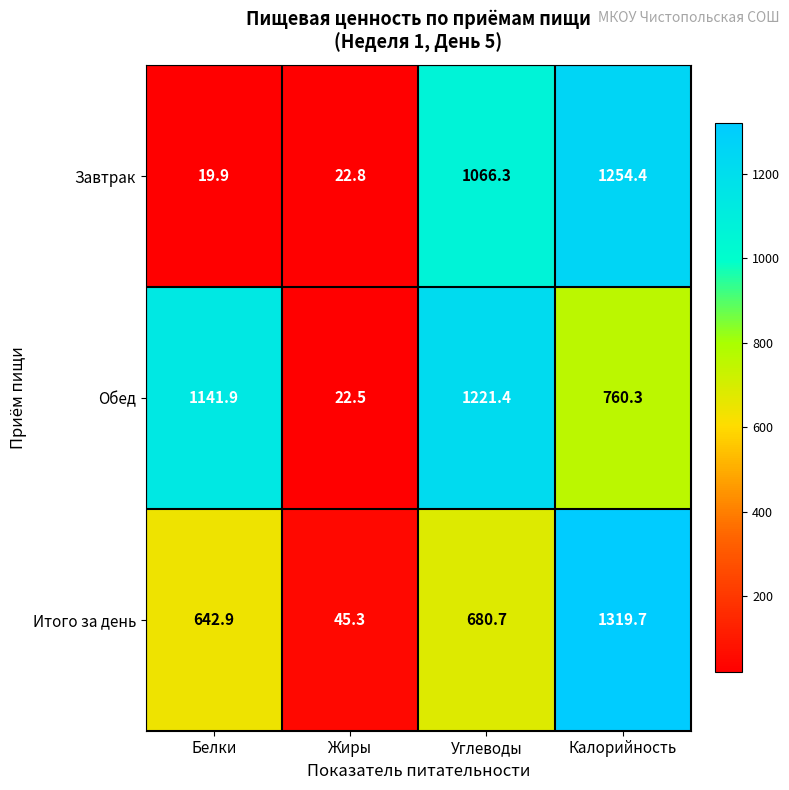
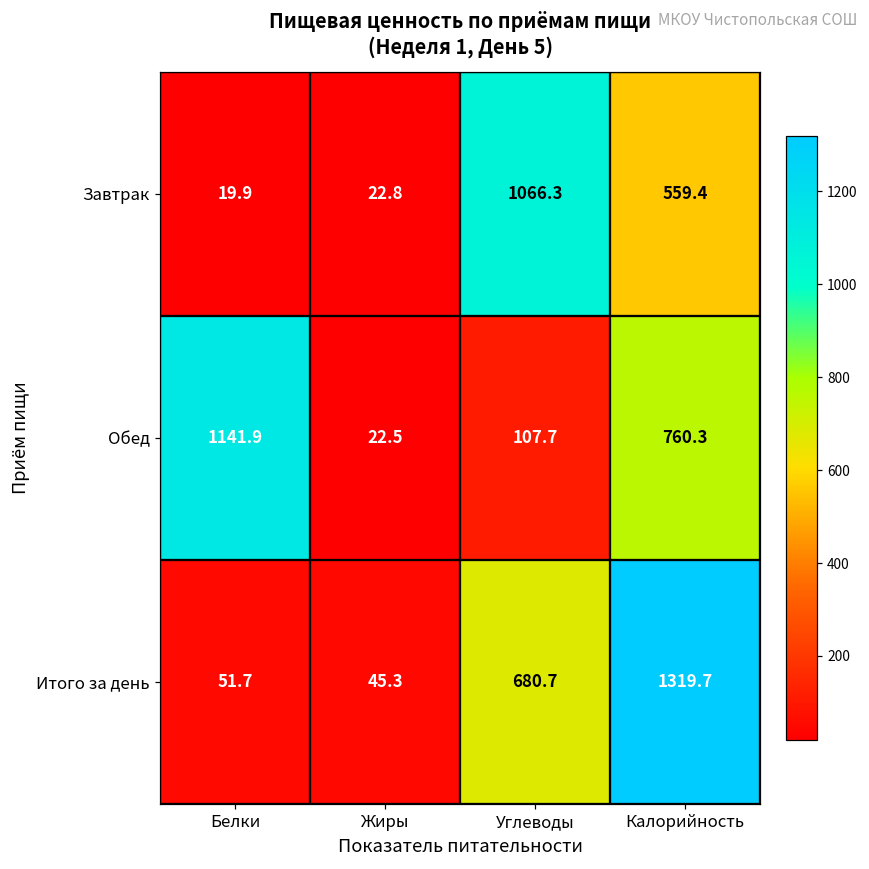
  {
    "Завтрак": {
      "Белки": 19.9,
      "Жиры": 22.8,
      "Углеводы": 1066.3,
-     "Калорийность": 1254.4
+     "Калорийность": 559.4
    },
    "Обед": {
      "Белки": 1141.9,
      "Жиры": 22.5,
-     "Углеводы": 1221.4,
+     "Углеводы": 107.7,
      "Калорийность": 760.3
    },
    "Итого за день": {
-     "Белки": 642.9,
+     "Белки": 51.7,
      "Жиры": 45.3,
      "Углеводы": 680.7,
      "Калорийность": 1319.7
    }
  }
